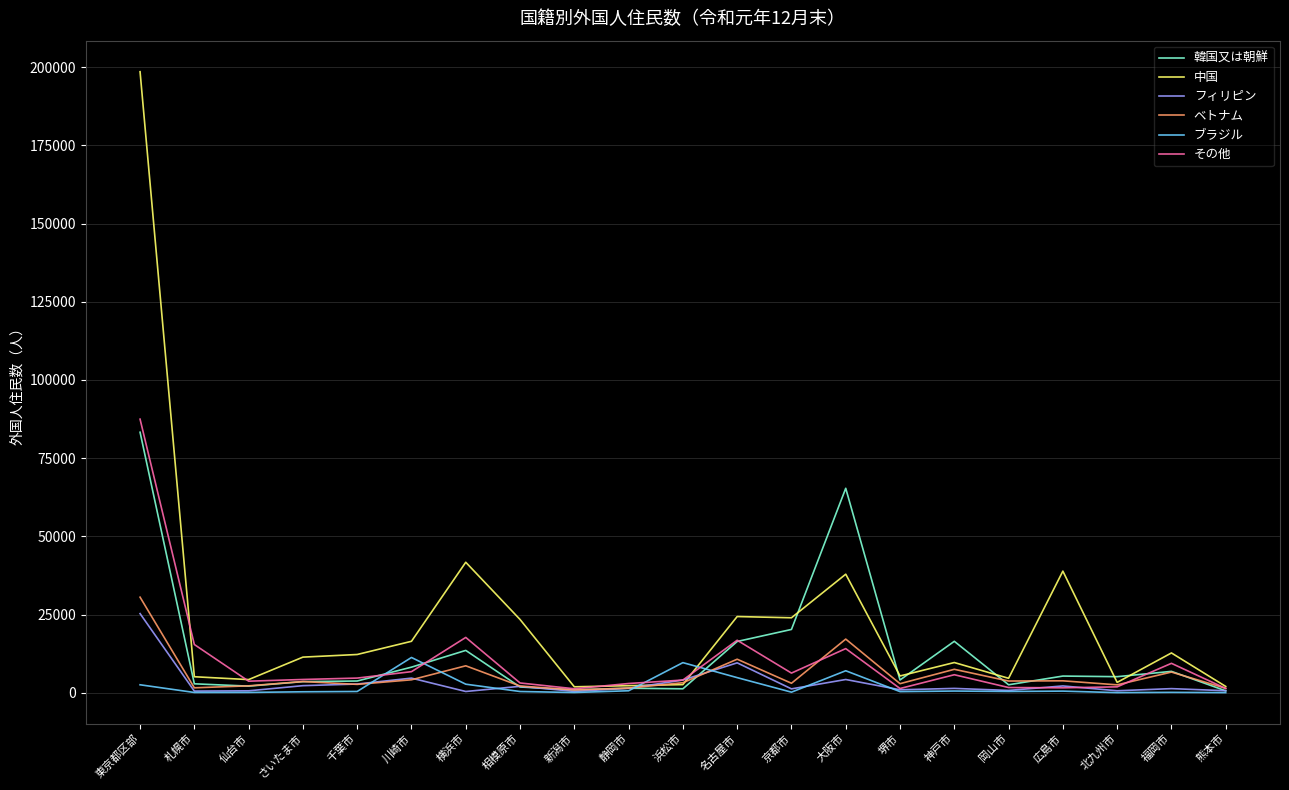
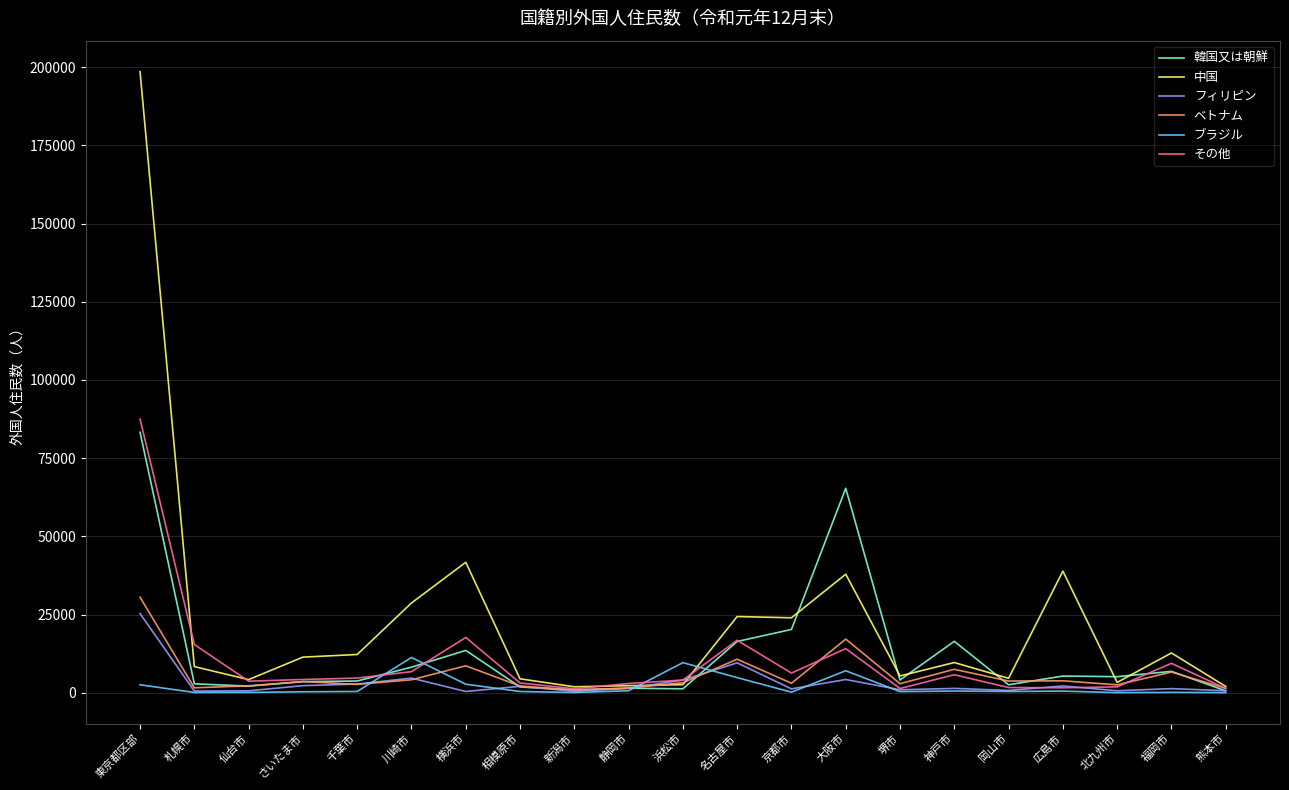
  {
    "韓国又は朝鮮": {
      "東京都区部": 83000,
      "札幌市": 3000,
      "千葉市": 4000,
      "川崎市": 8000,
      "横浜市": 14000,
      "浜松市": 1000,
      "京都市": 20000,
      "大阪市": 65000,
      "堺市": 4000,
      "神戸市": 16000,
      "岡山市": 3000,
      "広島市": 5000,
      "北九州市": 5000
    },
    "中国": {
      "東京都区部": 199000,
-     "札幌市": 5000,
+     "札幌市": 8000,
      "さいたま市": 11000,
      "千葉市": 12000,
-     "川崎市": 16000,
+     "川崎市": 29000,
      "横浜市": 42000,
-     "相模原市": 23000,
+     "相模原市": 4000,
      "名古屋市": 24000,
      "京都市": 24000,
      "大阪市": 38000,
      "堺市": 5000,
      "神戸市": 10000,
      "岡山市": 5000,
      "広島市": 39000,
      "福岡市": 13000
    },
    "フィリピン": {
      "東京都区部": 25000,
      "さいたま市": 2000,
      "横浜市": 0,
      "名古屋市": 10000,
      "京都市": 1000,
      "大阪市": 4000,
      "神戸市": 1000,
      "福岡市": 1000
    },
    "ベトナム": {
      "東京都区部": 31000,
      "札幌市": 2000,
      "横浜市": 9000,
      "名古屋市": 11000,
      "京都市": 3000,
      "大阪市": 17000,
      "堺市": 3000,
      "神戸市": 7000,
      "岡山市": 4000,
      "広島市": 4000
    },
    "ブラジル": {
      "東京都区部": 3000,
      "さいたま市": 0,
      "千葉市": 0,
      "川崎市": 11000,
      "横浜市": 3000,
      "相模原市": 0,
      "浜松市": 10000,
      "名古屋市": 5000,
      "京都市": 0,
      "大阪市": 7000,
      "神戸市": 1000,
      "広島市": 1000,
      "福岡市": 0
    },
    "その他": {
      "東京都区部": 87000,
      "札幌市": 15000,
      "千葉市": 5000,
      "川崎市": 7000,
      "横浜市": 18000,
      "相模原市": 3000,
      "京都市": 6000,
      "大阪市": 14000,
      "神戸市": 6000,
      "岡山市": 2000,
      "福岡市": 9000
    }
  }
